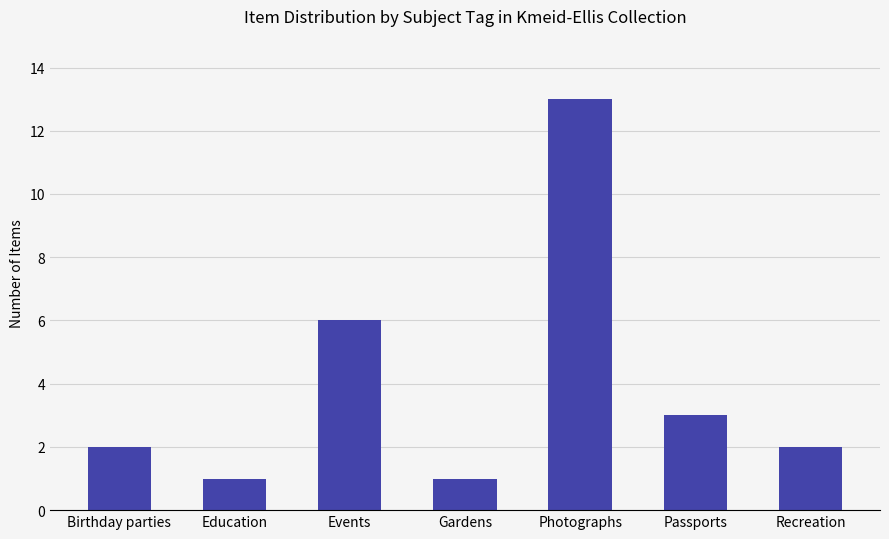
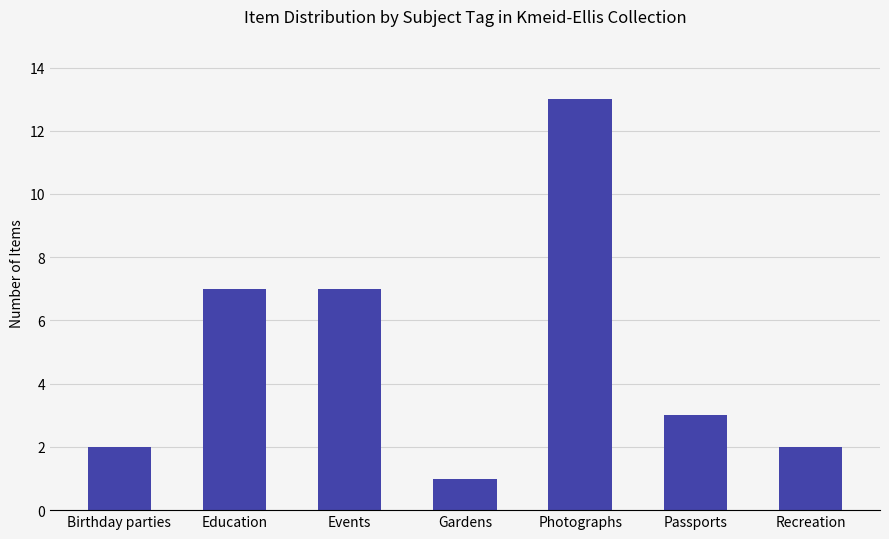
  {
    "Birthday parties": 2,
-   "Education": 1,
-   "Events": 6,
+   "Education": 7,
+   "Events": 7,
    "Gardens": 1,
    "Photographs": 13,
    "Passports": 3,
    "Recreation": 2
  }
